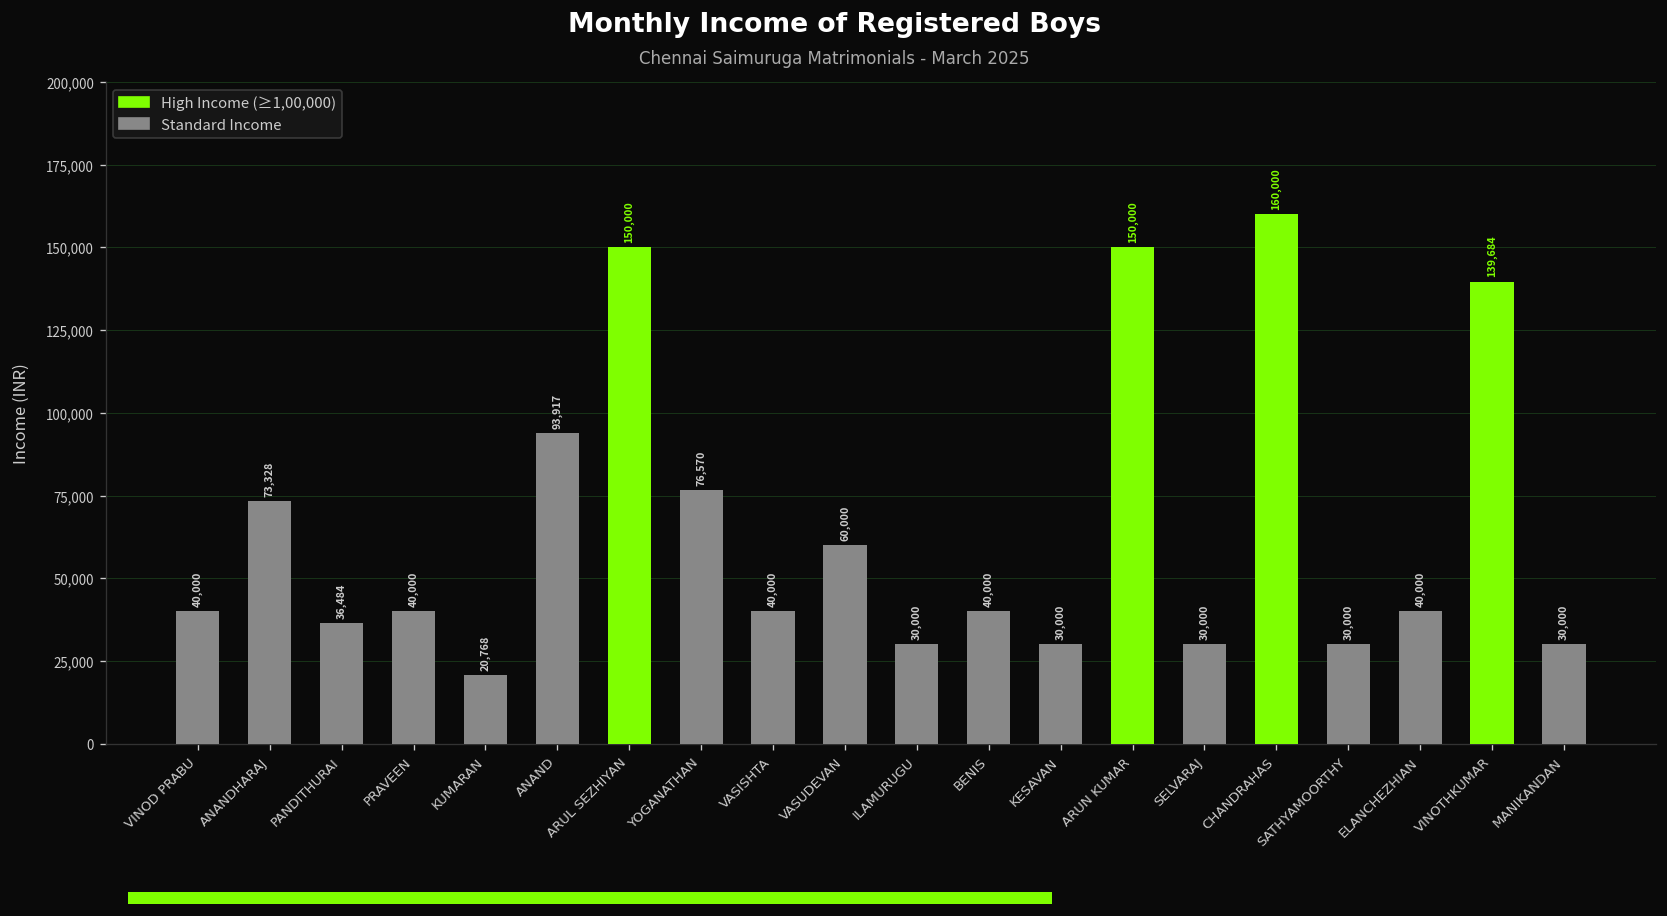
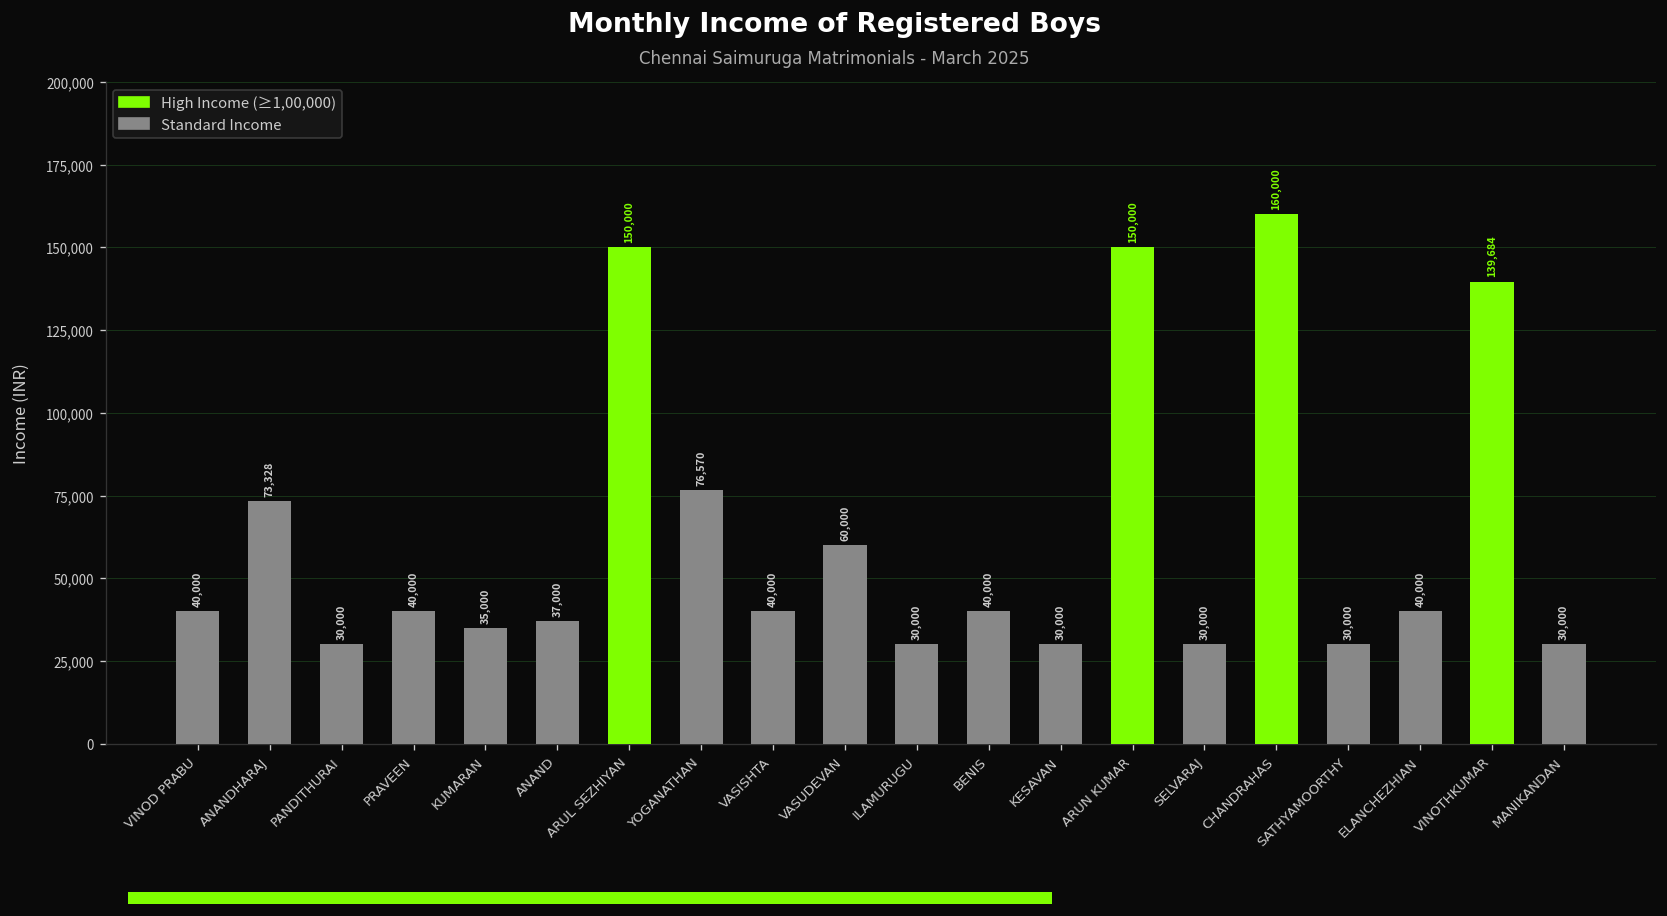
  {
    "VINOD PRABU": "40,000",
    "ANANDHARAJ": "73,328",
-   "PANDITHURAI": "36,484",
+   "PANDITHURAI": "30,000",
    "PRAVEEN": "40,000",
-   "KUMARAN": "20,768",
-   "ANAND": "93,917",
+   "KUMARAN": "35,000",
+   "ANAND": "37,000",
    "ARUL SEZHIYAN": "150,000",
    "YOGANATHAN": "76,570",
    "VASISHTA": "40,000",
    "VASUDEVAN": "60,000",
    "ILAMURUGU": "30,000",
    "BENIS": "40,000",
    "KESAVAN": "30,000",
    "ARUN KUMAR": "150,000",
    "SELVARAJ": "30,000",
    "CHANDRAHAS": "160,000",
    "SATHYAMOORTHY": "30,000",
    "ELANCHEZHIAN": "40,000",
    "VINOTHKUMAR": "139,684",
    "MANIKANDAN": "30,000"
  }
